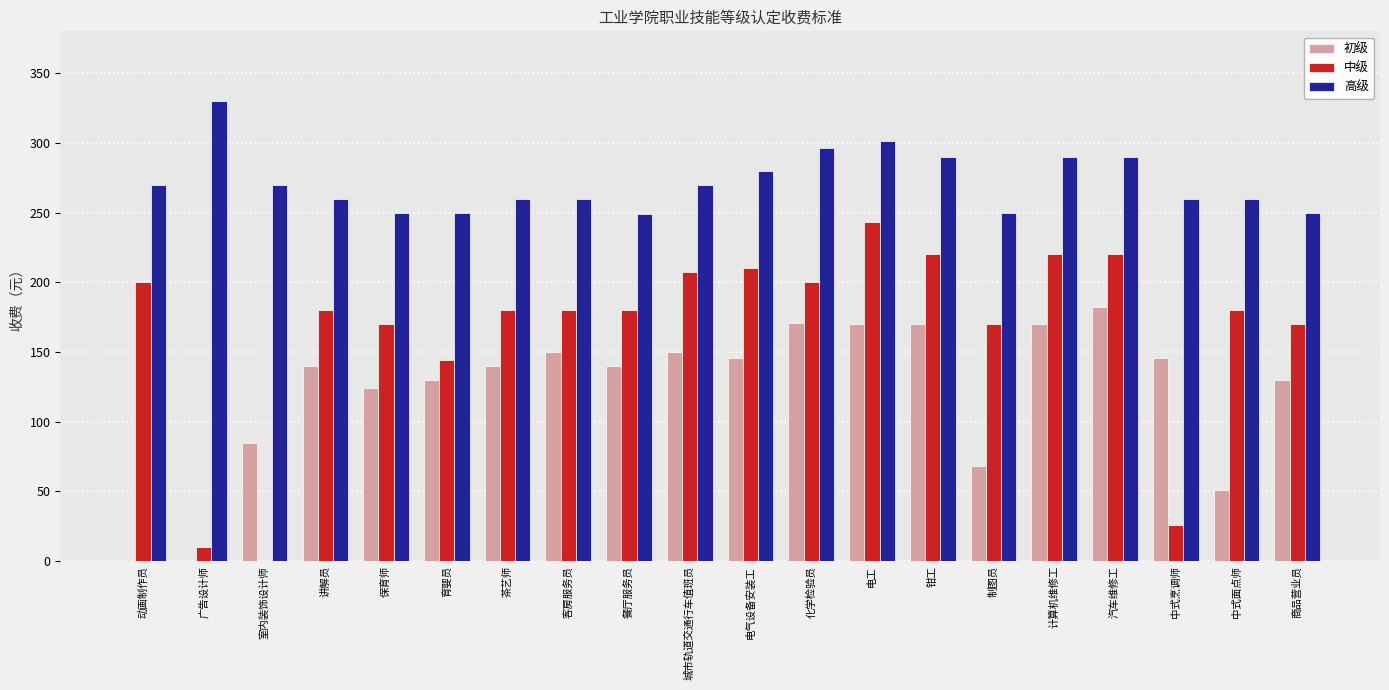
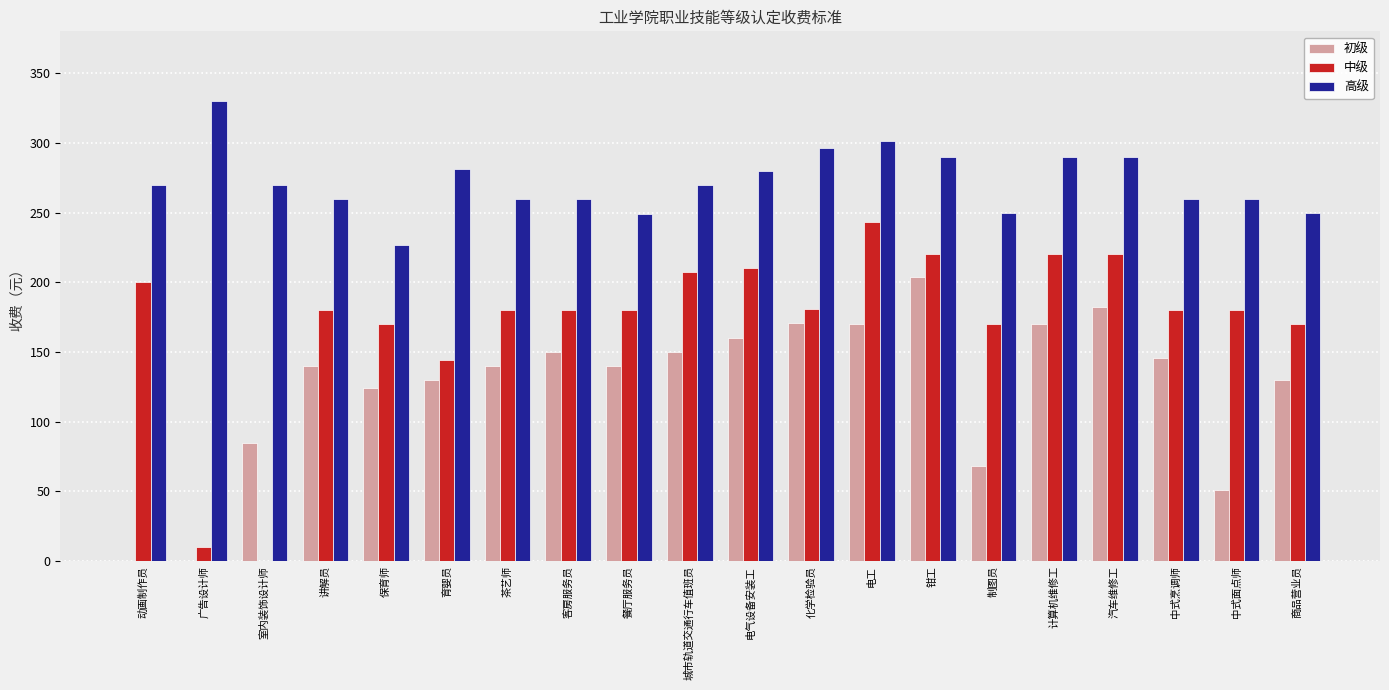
  {
    "初级": {
      "动画制作员": 0,
      "广告设计师": 0,
      "室内装饰设计师": 85,
      "讲解员": 140,
      "保育师": 124,
      "育婴员": 130,
      "茶艺师": 140,
      "客房服务员": 150,
      "餐厅服务员": 140,
      "城市轨道交通行车值班员": 150,
-     "电气设备安装工": 146,
+     "电气设备安装工": 160,
      "化学检验员": 171,
      "电工": 170,
-     "钳工": 170,
+     "钳工": 204,
      "制图员": 68,
      "计算机维修工": 170,
      "汽车维修工": 182,
      "中式烹调师": 146,
      "中式面点师": 51,
      "商品营业员": 130
    },
    "中级": {
      "动画制作员": 200,
      "广告设计师": 10,
      "室内装饰设计师": 0,
      "讲解员": 180,
      "保育师": 170,
      "育婴员": 144,
      "茶艺师": 180,
      "客房服务员": 180,
      "餐厅服务员": 180,
      "城市轨道交通行车值班员": 207,
      "电气设备安装工": 210,
-     "化学检验员": 200,
+     "化学检验员": 181,
      "电工": 243,
      "钳工": 220,
      "制图员": 170,
      "计算机维修工": 220,
      "汽车维修工": 220,
-     "中式烹调师": 26,
+     "中式烹调师": 180,
      "中式面点师": 180,
      "商品营业员": 170
    },
    "高级": {
      "动画制作员": 270,
      "广告设计师": 330,
      "室内装饰设计师": 270,
      "讲解员": 260,
-     "保育师": 250,
-     "育婴员": 250,
+     "保育师": 227,
+     "育婴员": 281,
      "茶艺师": 260,
      "客房服务员": 260,
      "餐厅服务员": 249,
      "城市轨道交通行车值班员": 270,
      "电气设备安装工": 280,
      "化学检验员": 296,
      "电工": 301,
      "钳工": 290,
      "制图员": 250,
      "计算机维修工": 290,
      "汽车维修工": 290,
      "中式烹调师": 260,
      "中式面点师": 260,
      "商品营业员": 250
    }
  }
